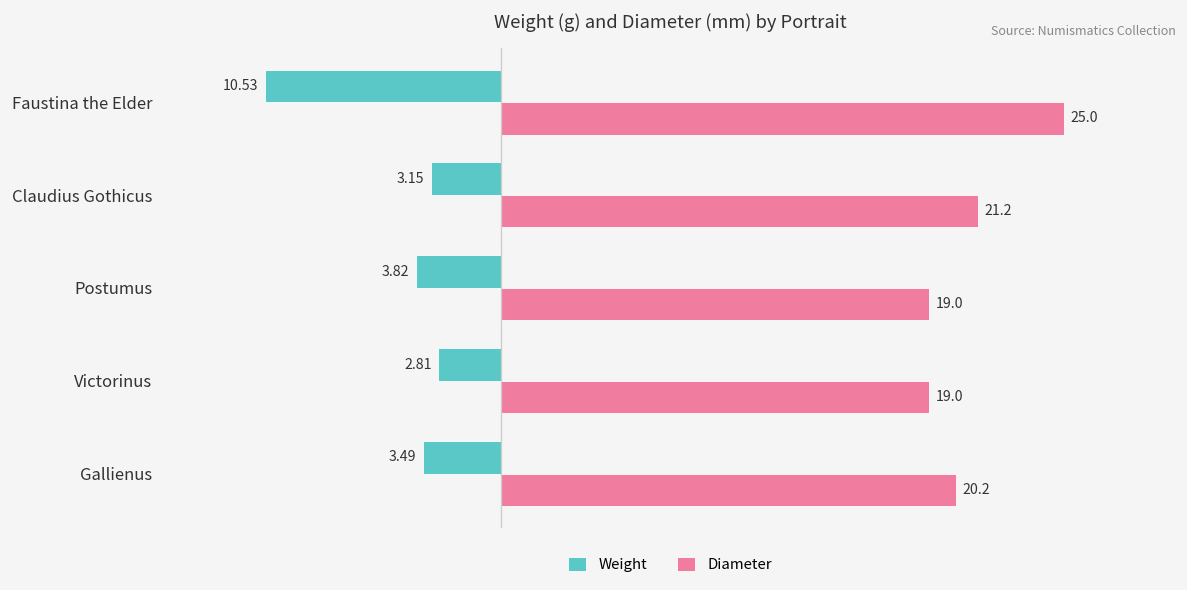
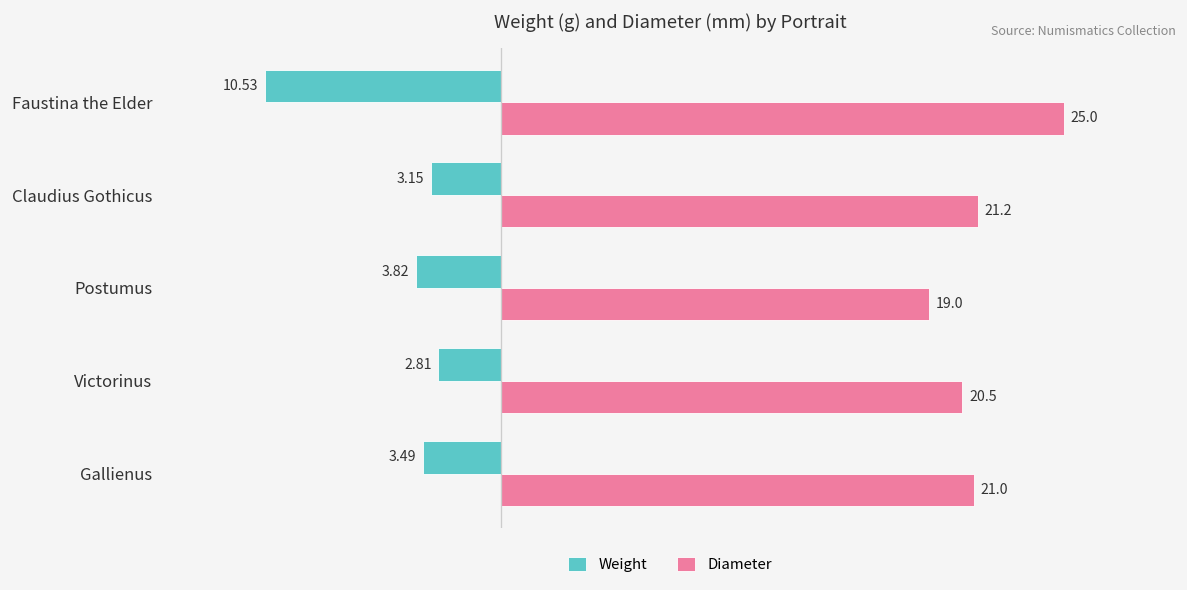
  {
    "Diameter": {
      "Faustina the Elder": 25.0,
      "Claudius Gothicus": 21.2,
      "Postumus": 19.0,
-     "Victorinus": 19.0,
-     "Gallienus": 20.2
+     "Victorinus": 20.5,
+     "Gallienus": 21.0
    }
  }
